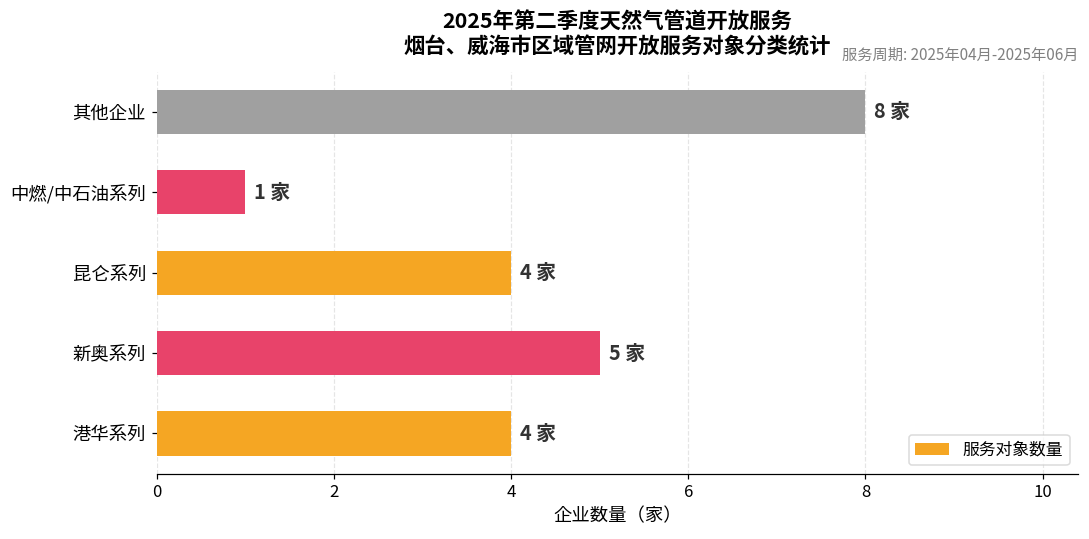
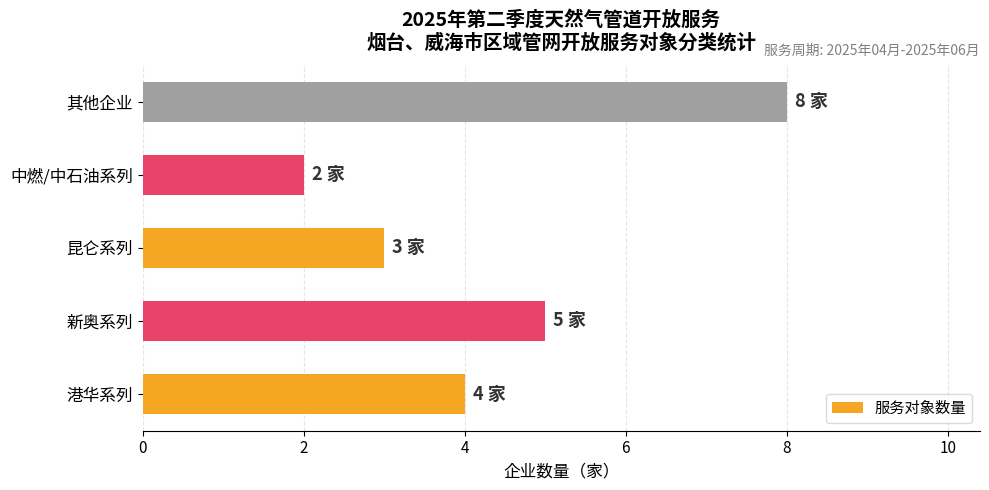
  {
    "其他企业": 8,
-   "中燃/中石油系列": 1,
-   "昆仑系列": 4,
+   "中燃/中石油系列": 2,
+   "昆仑系列": 3,
    "新奥系列": 5,
    "港华系列": 4
  }
